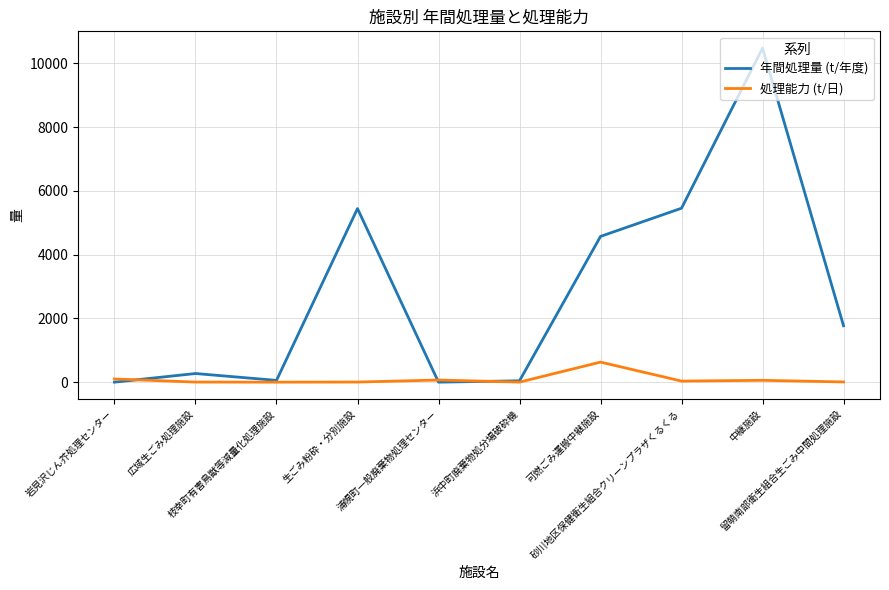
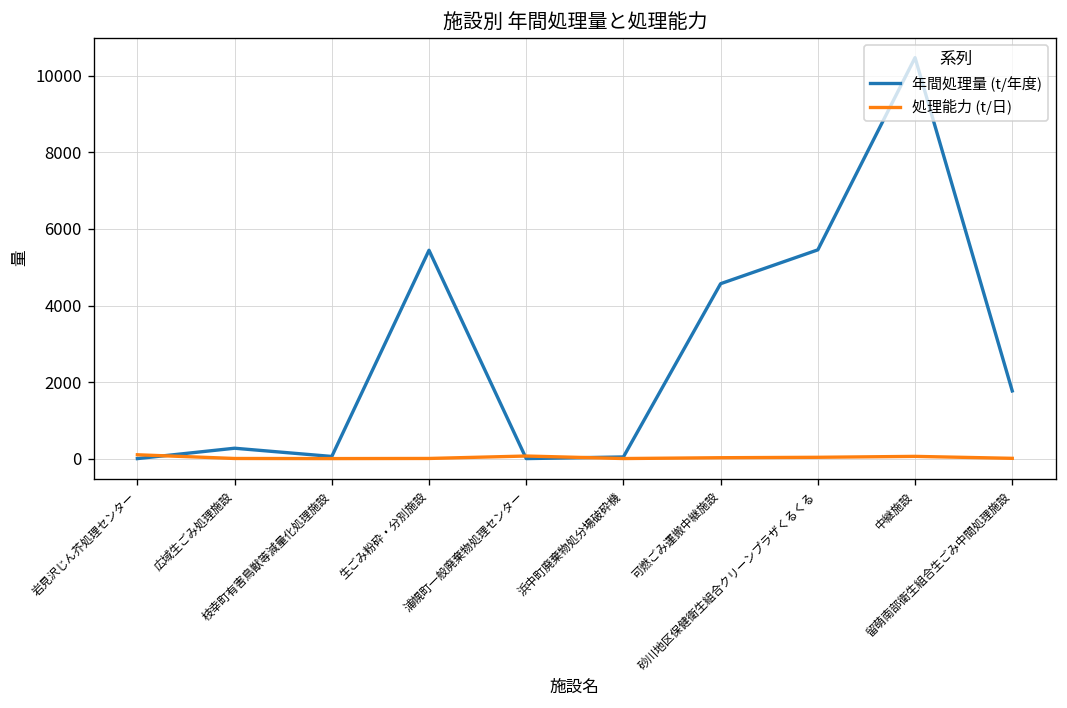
  {
    "年間処理量 (t/年度)": {
      "岩見沢じん芥処理センター": 0,
      "広域生ごみ処理施設": 300,
      "生ごみ粉砕・分別施設": 5400,
      "可燃ごみ運搬中継施設": 4600,
      "砂川地区保健衛生組合クリーンプラザくるくる": 5500,
      "留萌南部衛生組合生ごみ中間処理施設": 1800
    },
    "処理能力 (t/日)": {
      "岩見沢じん芥処理センター": 100,
      "広域生ごみ処理施設": 0,
      "生ごみ粉砕・分別施設": 0,
-     "可燃ごみ運搬中継施設": 600,
+     "可燃ごみ運搬中継施設": 0,
      "砂川地区保健衛生組合クリーンプラザくるくる": 0,
      "中継施設": 100,
      "留萌南部衛生組合生ごみ中間処理施設": 0
    }
  }
